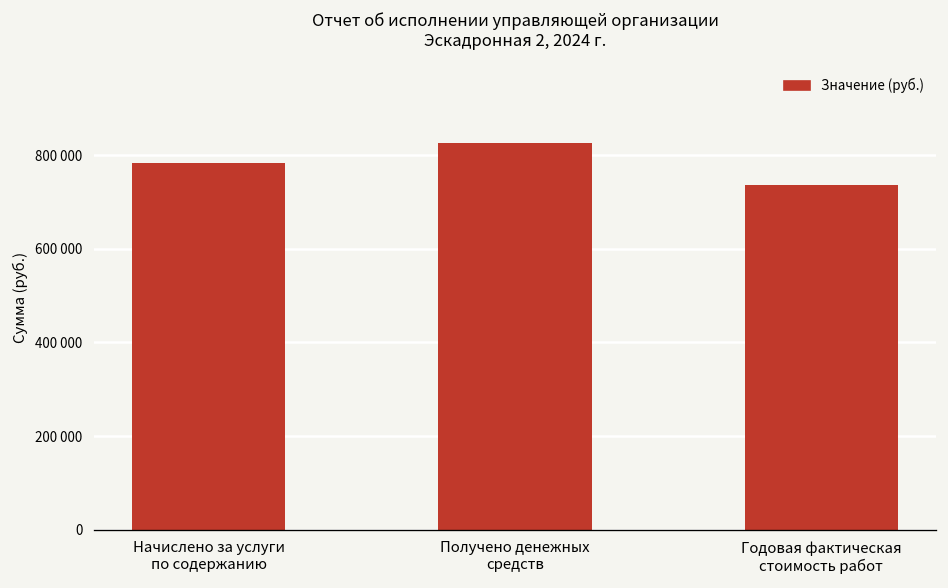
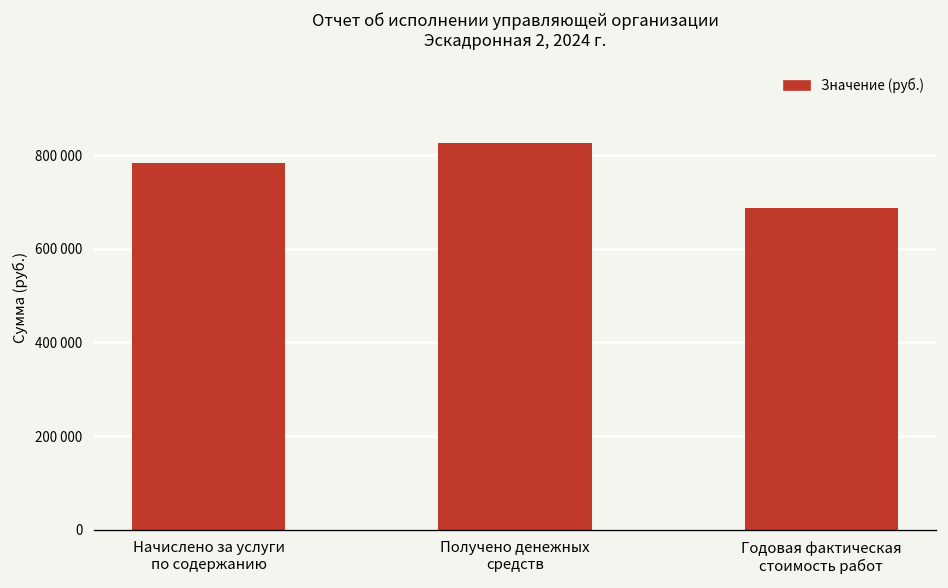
  {
    "Начислено за услуги по содержанию": 780000,
    "Получено денежных средств": 830000,
-   "Годовая фактическая стоимость работ": 740000
+   "Годовая фактическая стоимость работ": 690000
  }
